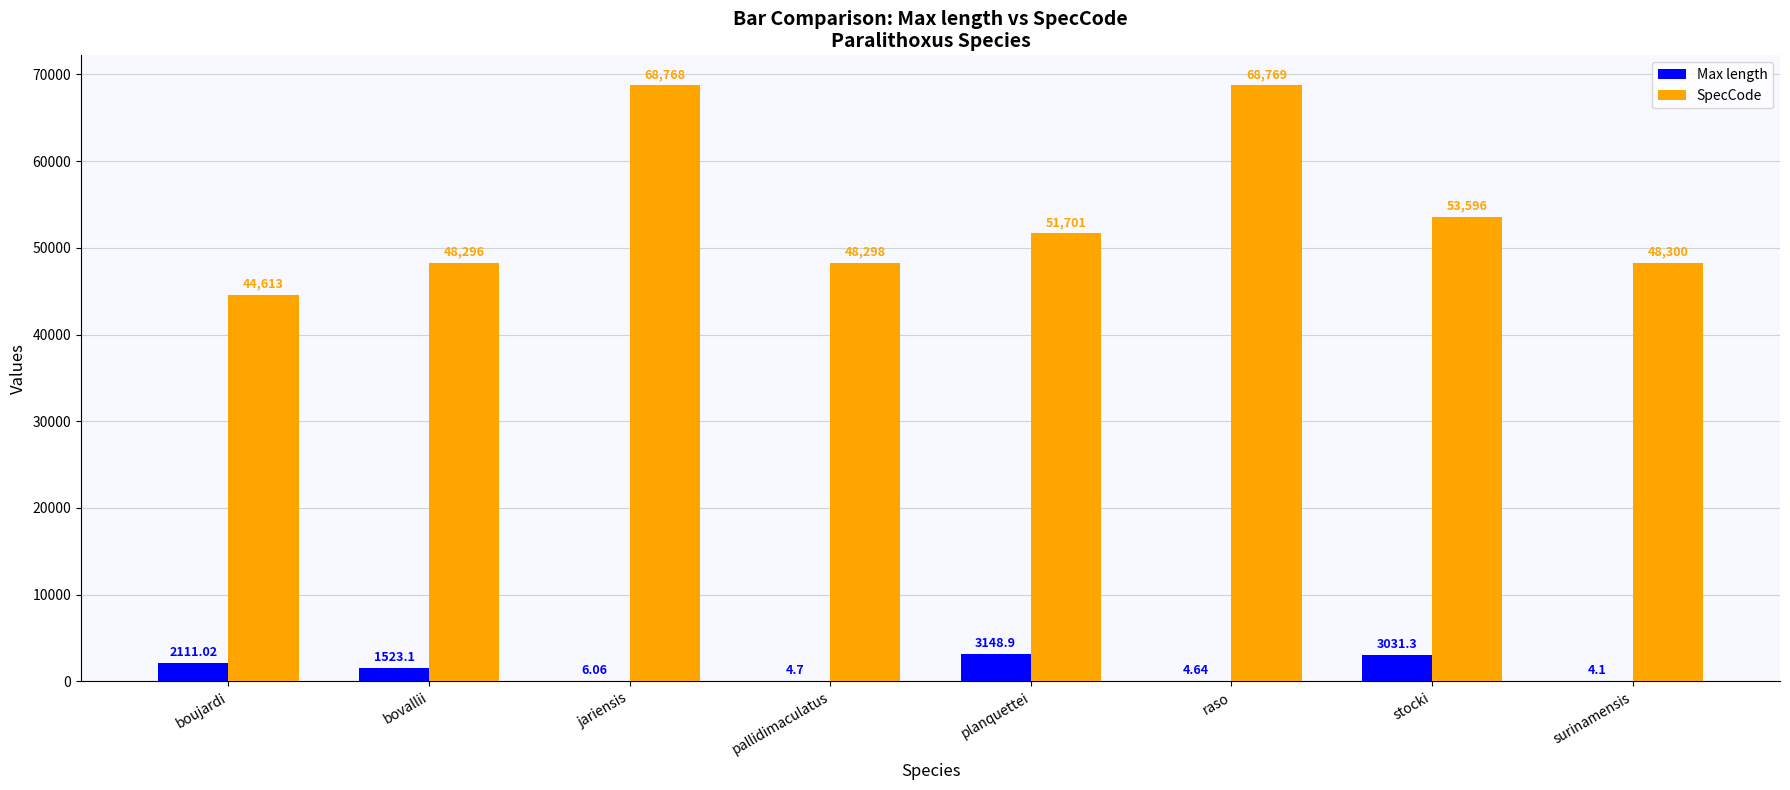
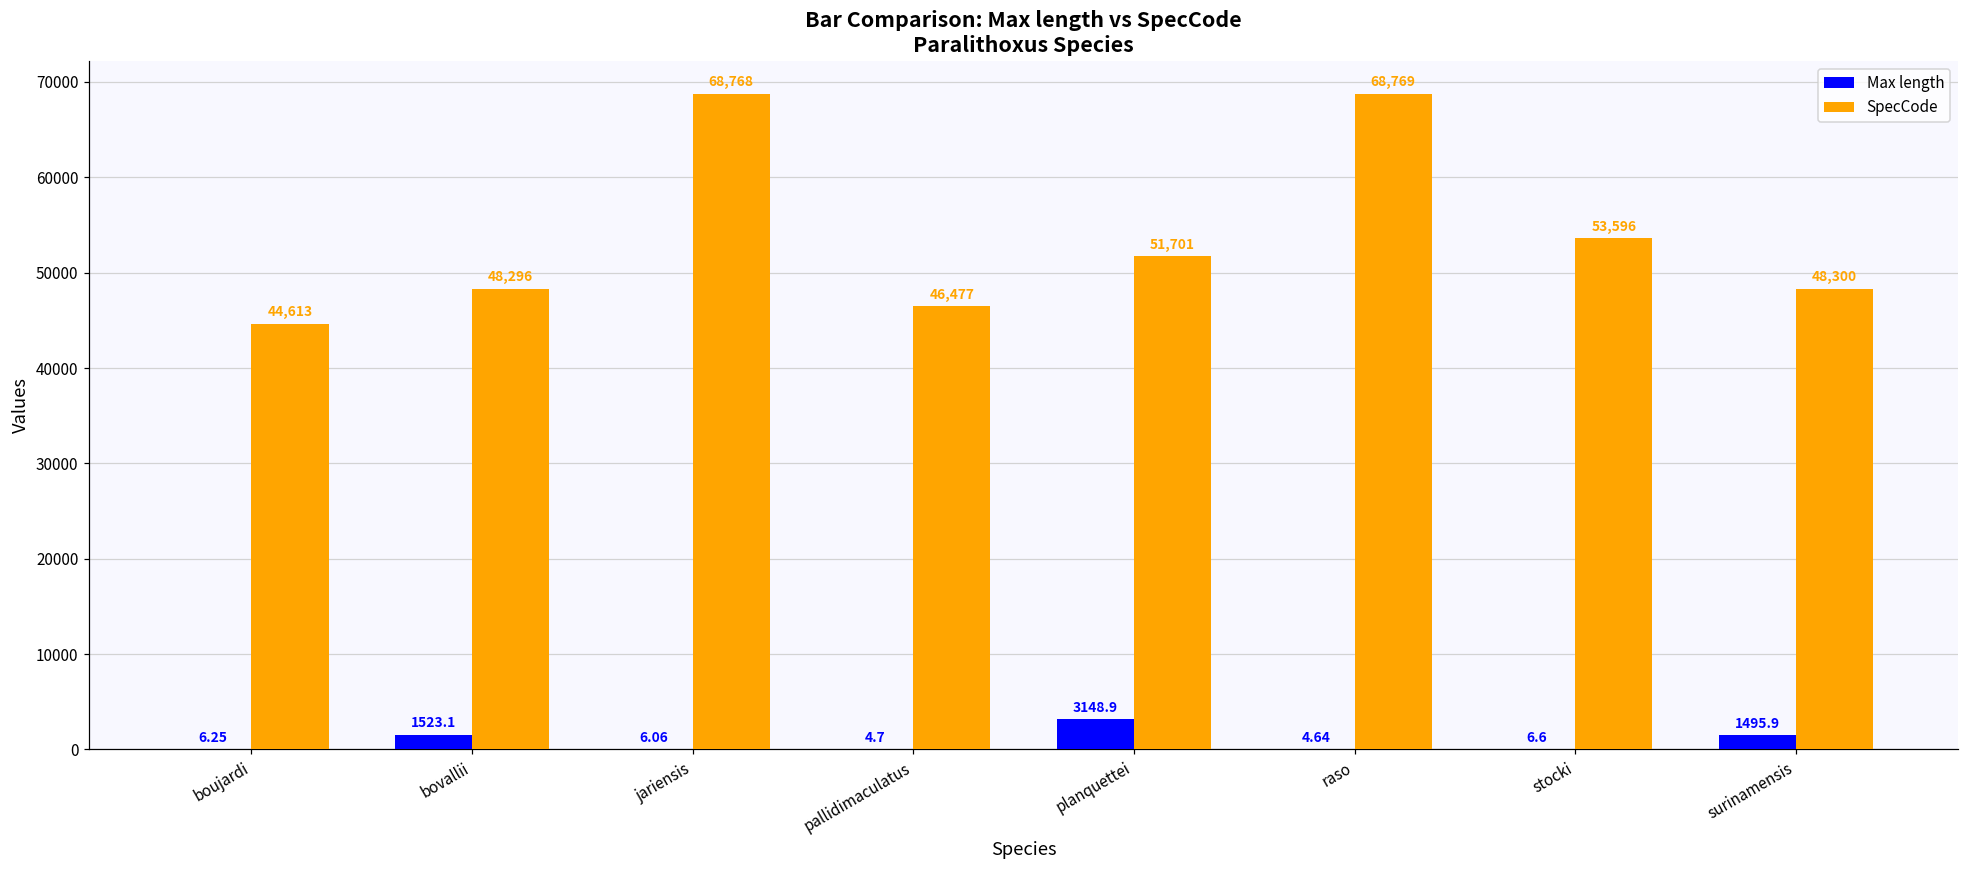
  {
    "Max length": {
-     "boujardi": "2111.02",
+     "boujardi": "6.25",
      "bovallii": "1523.1",
      "jariensis": "6.06",
      "pallidimaculatus": "4.7",
      "planquettei": "3148.9",
      "raso": "4.64",
-     "stocki": "3031.3",
-     "surinamensis": "4.1"
+     "stocki": "6.6",
+     "surinamensis": "1495.9"
    },
    "SpecCode": {
      "boujardi": "44,613",
      "bovallii": "48,296",
      "jariensis": "68,768",
-     "pallidimaculatus": "48,298",
+     "pallidimaculatus": "46,477",
      "planquettei": "51,701",
      "raso": "68,769",
      "stocki": "53,596",
      "surinamensis": "48,300"
    }
  }
